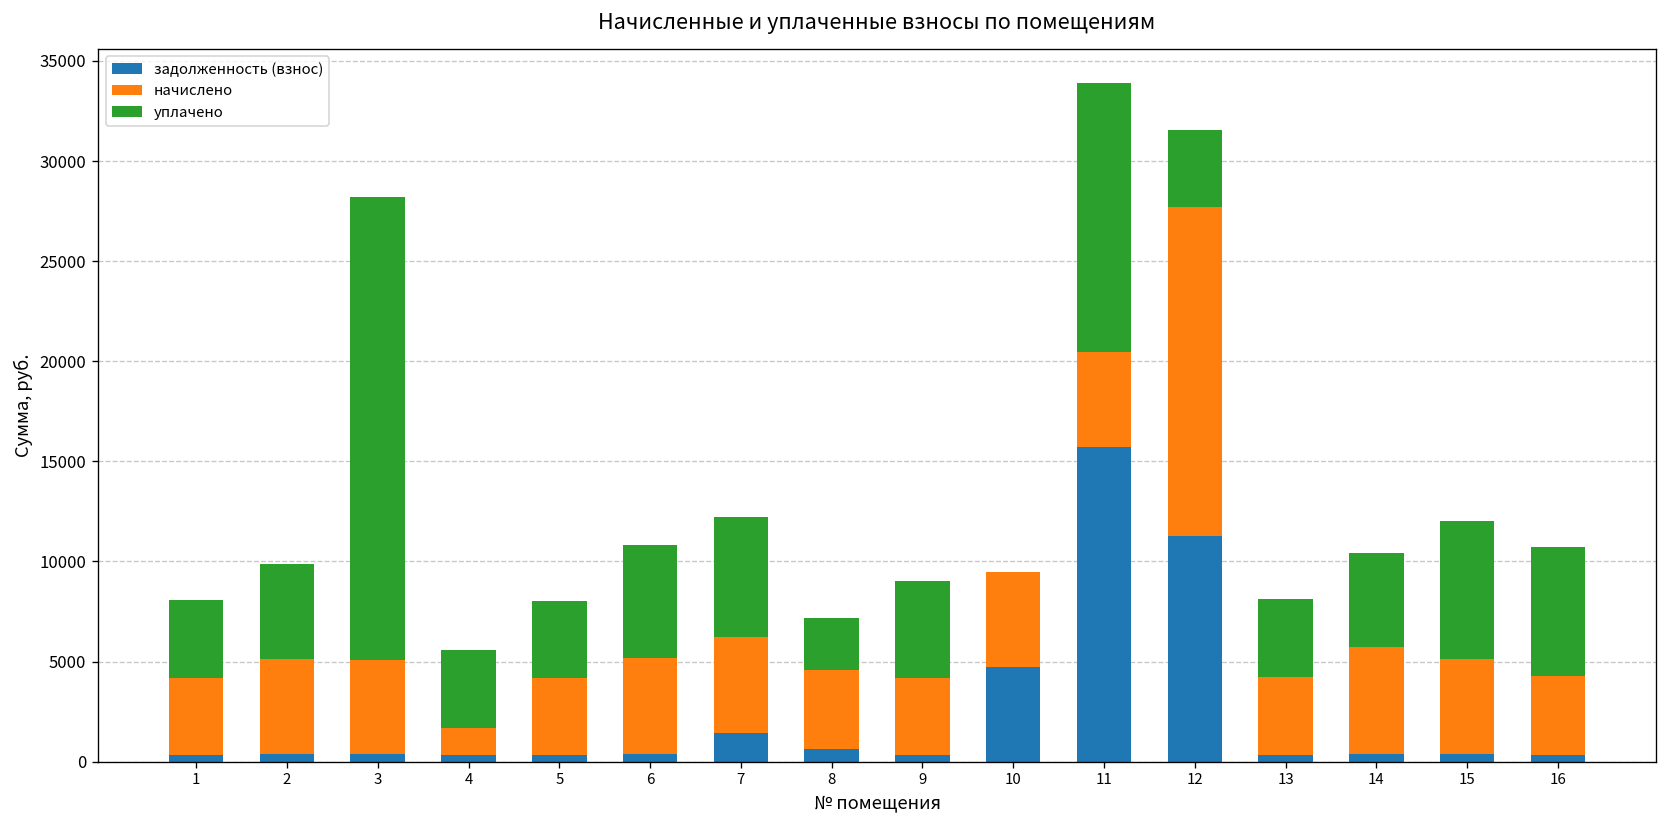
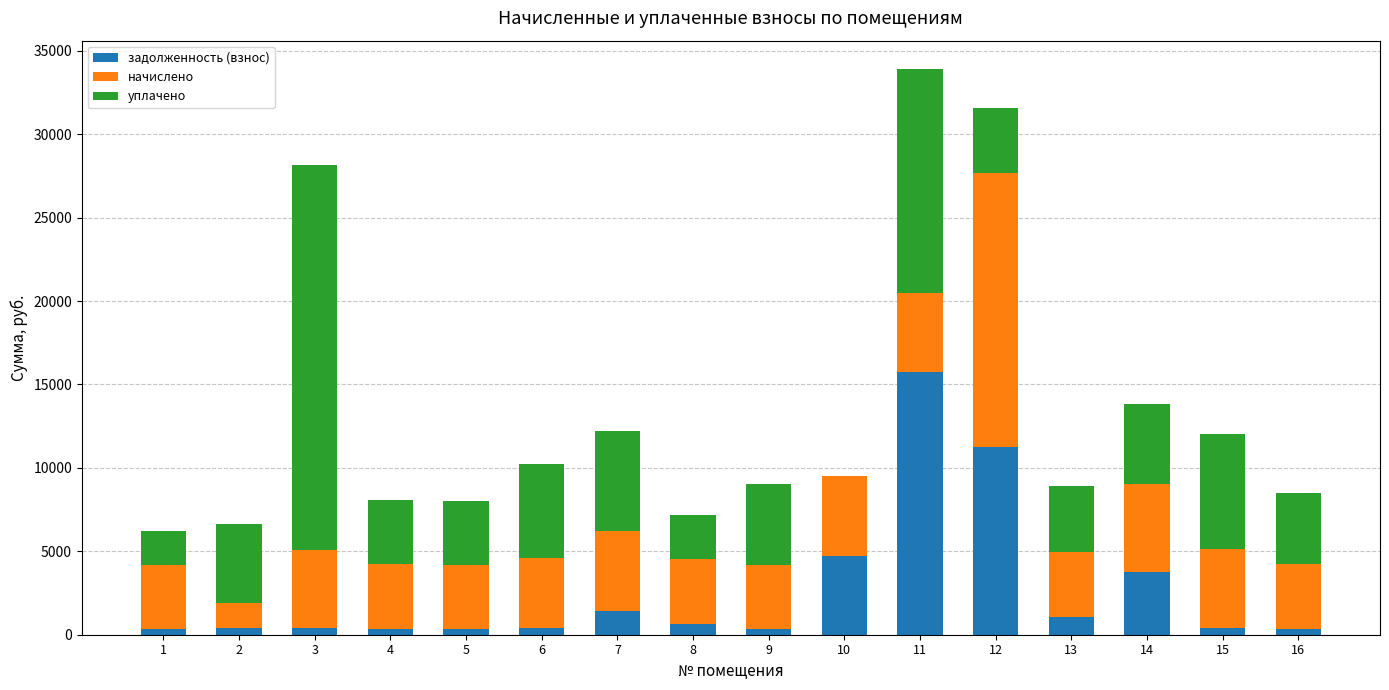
  {
    "задолженность (взнос)": {
      "1": 300,
      "2": 400,
      "3": 400,
      "4": 300,
      "5": 300,
      "6": 400,
      "7": 1400,
      "8": 700,
      "9": 300,
      "10": 4700,
      "11": 15700,
      "12": 11300,
-     "13": 300,
-     "14": 400,
+     "13": 1100,
+     "14": 3800,
      "15": 400,
      "16": 300
    },
    "начислено": {
      "1": 3900,
-     "2": 4700,
+     "2": 1500,
      "3": 4700,
-     "4": 1400,
+     "4": 3900,
      "5": 3900,
-     "6": 4800,
+     "6": 4200,
      "7": 4800,
      "8": 3900,
      "9": 3900,
      "10": 4800,
      "11": 4700,
      "12": 16400,
      "13": 3900,
      "14": 5300,
      "15": 4700,
      "16": 3900
    },
    "уплачено": {
-     "1": 3900,
+     "1": 2000,
      "2": 4700,
      "3": 23100,
      "4": 3900,
      "5": 3900,
      "6": 5600,
      "7": 6000,
      "8": 2600,
      "9": 4800,
      "10": 0,
      "11": 13500,
      "12": 3900,
      "13": 3900,
      "14": 4700,
      "15": 6900,
-     "16": 6400
+     "16": 4200
    }
  }
